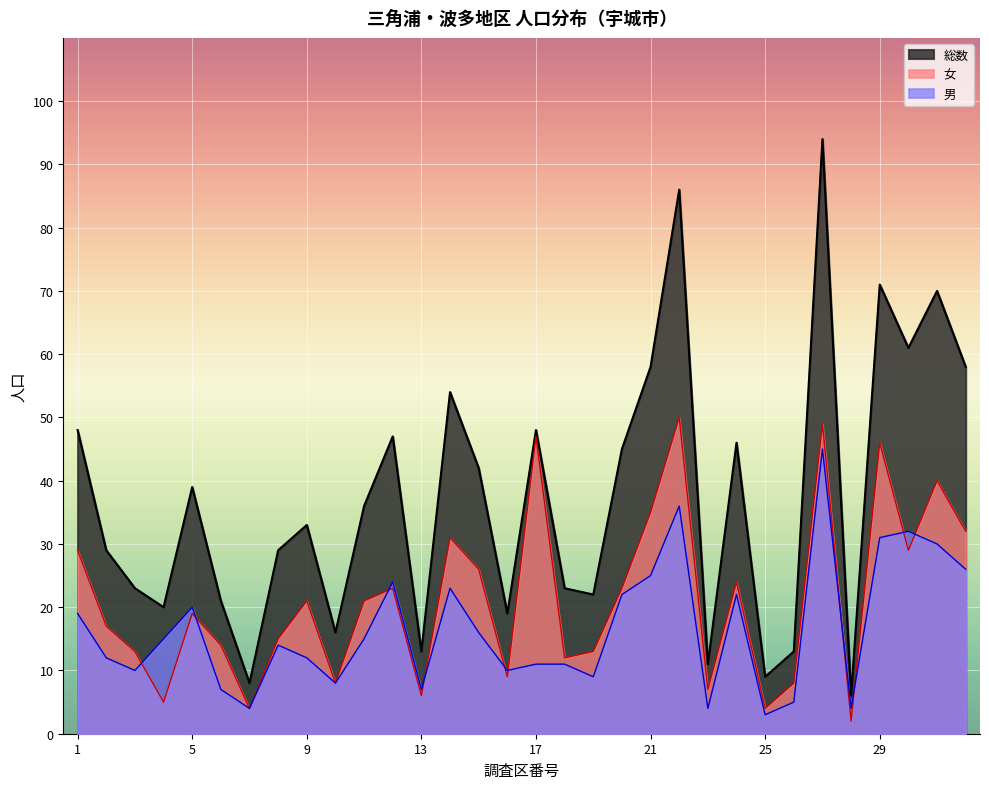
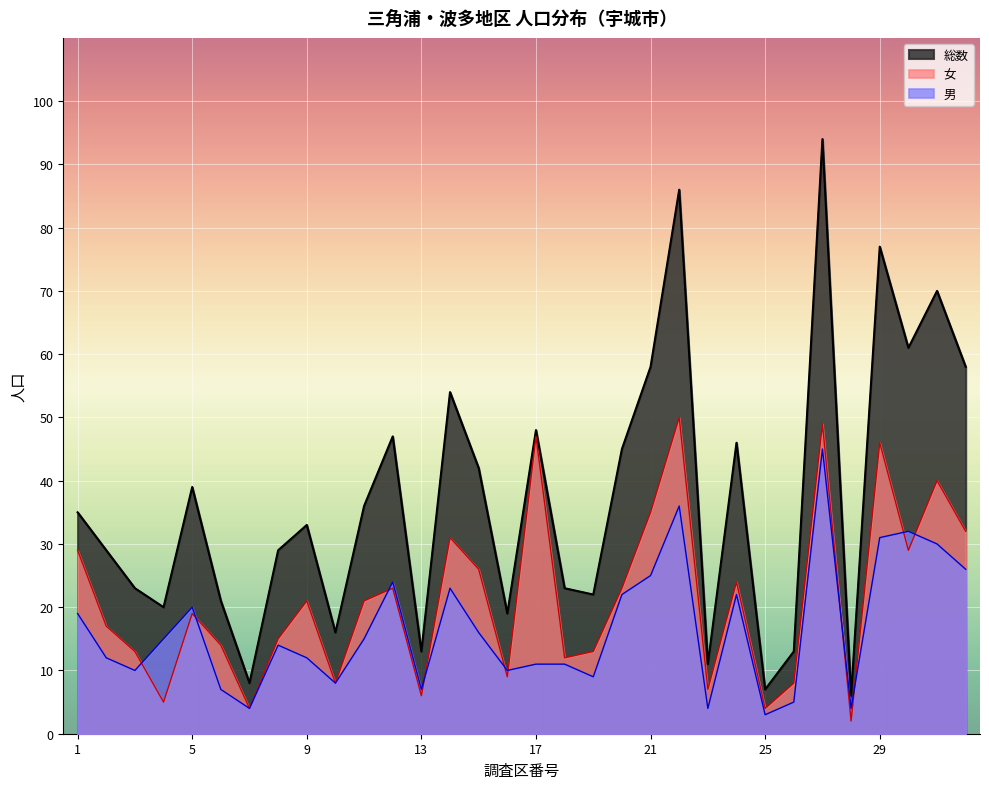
  {
    "総数": {
-     "1": 48,
+     "1": 35,
      "5": 39,
      "9": 33,
      "13": 13,
      "17": 48,
      "21": 58,
-     "25": 9,
-     "29": 71
+     "25": 7,
+     "29": 77
    },
    "女": {
      "1": 29,
      "5": 19,
      "9": 21,
      "13": 6,
      "17": 47,
      "21": 35,
      "25": 4,
      "29": 46
    },
    "男": {
      "1": 19,
      "5": 20,
      "9": 12,
      "13": 7,
      "17": 11,
      "21": 25,
      "25": 3,
      "29": 31
    }
  }
